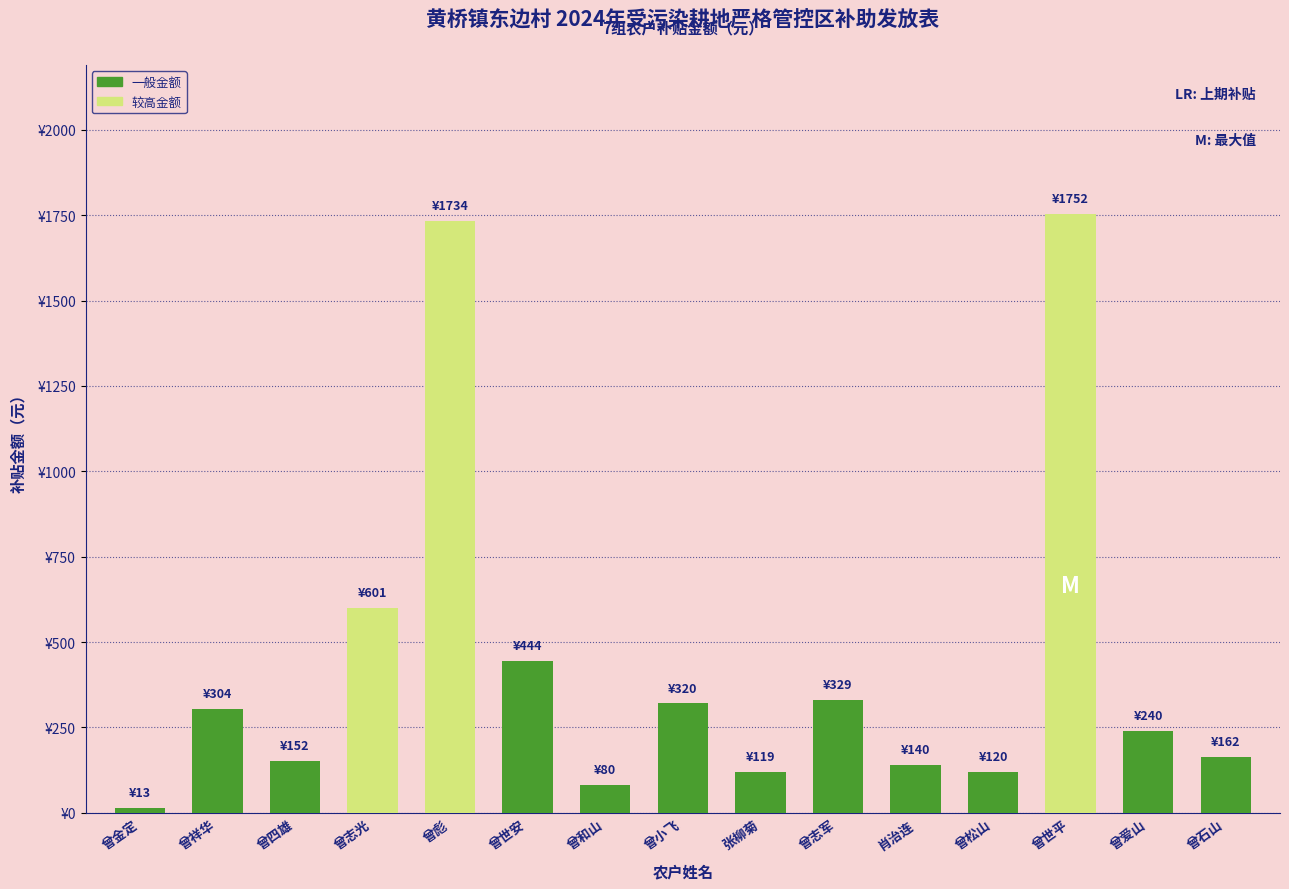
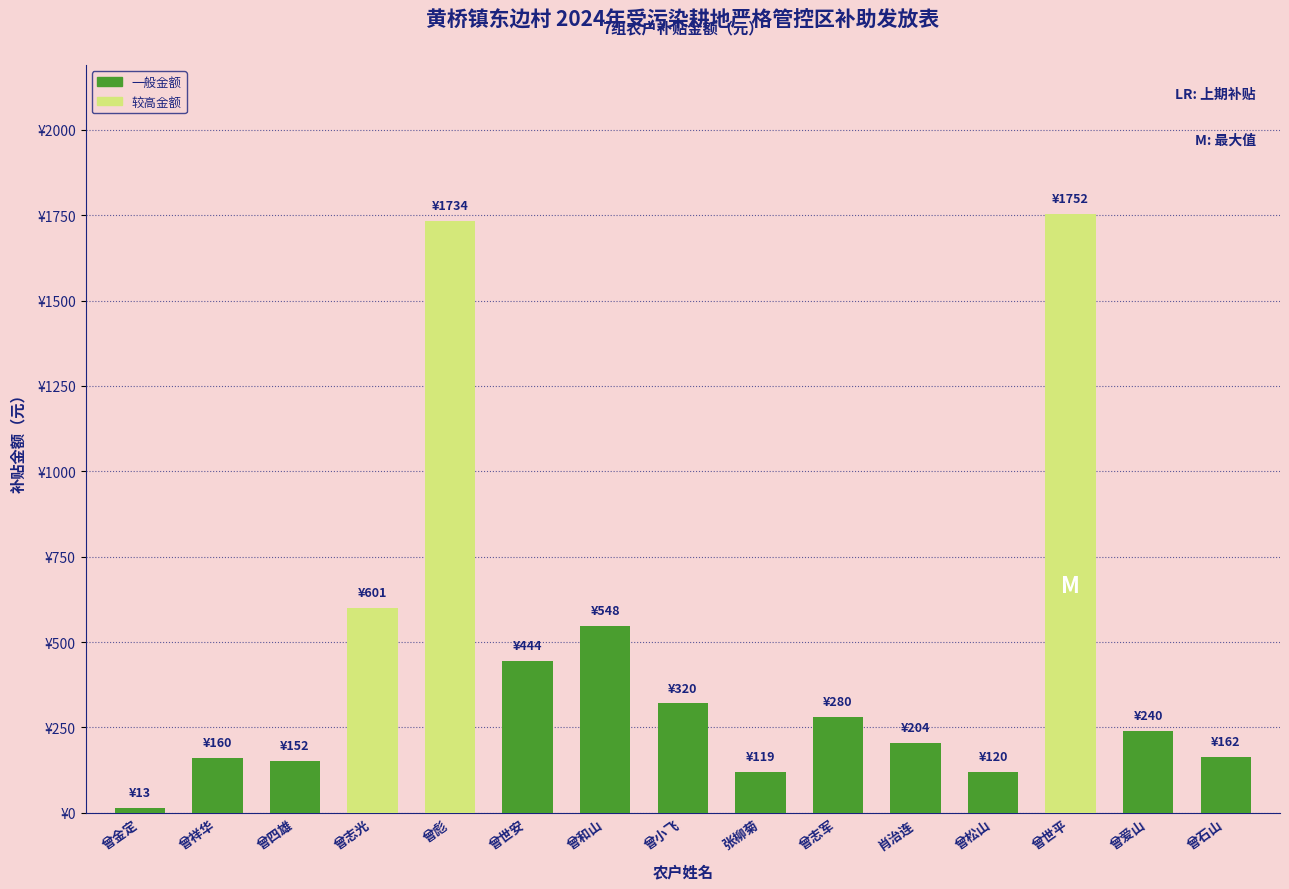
  {
    "曾金定": "¥13",
-   "曾祥华": "¥304",
+   "曾祥华": "¥160",
    "曾四雄": "¥152",
    "曾志光": "¥601",
    "曾彪": "¥1734",
    "曾世安": "¥444",
-   "曾和山": "¥80",
+   "曾和山": "¥548",
    "曾小飞": "¥320",
    "张柳菊": "¥119",
-   "曾志军": "¥329",
-   "肖治连": "¥140",
+   "曾志军": "¥280",
+   "肖治连": "¥204",
    "曾松山": "¥120",
    "曾世平": "¥1752",
    "曾爱山": "¥240",
    "曾石山": "¥162"
  }
